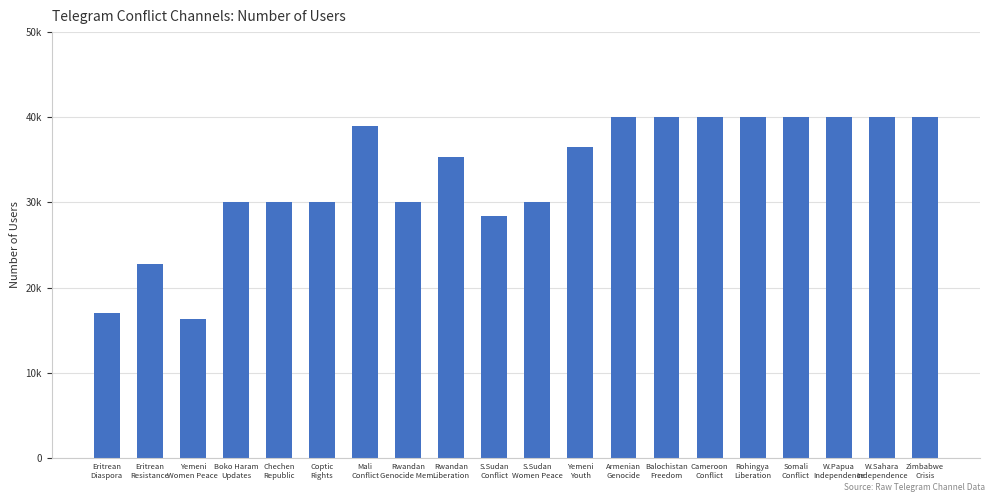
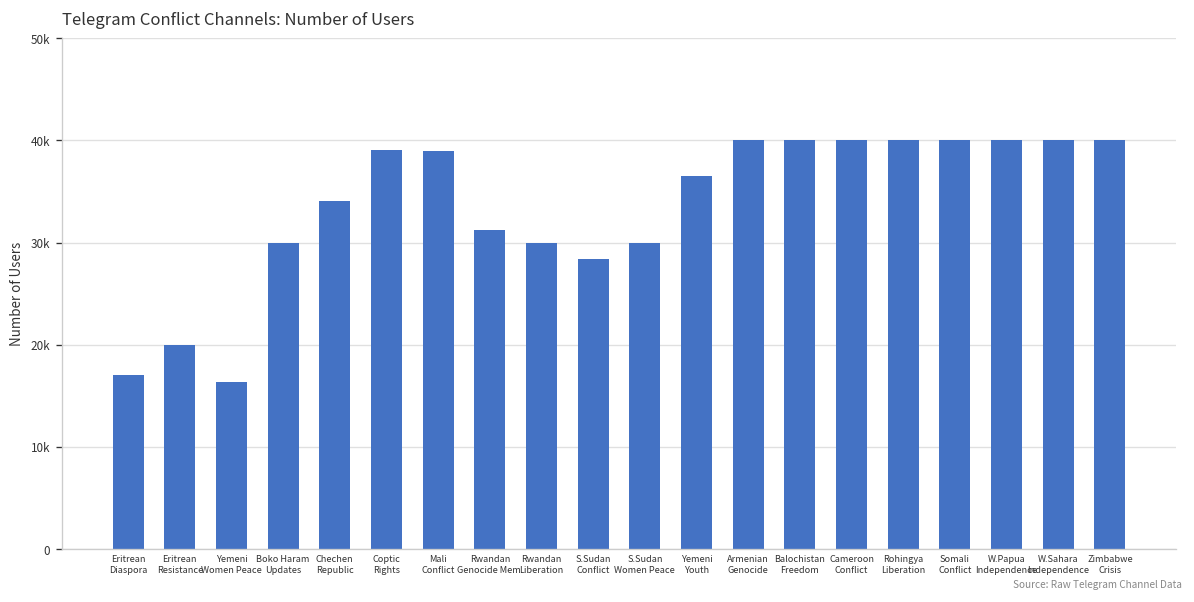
  {
    "Eritrean Diaspora": 17000,
-   "Eritrean Resistance": 23000,
+   "Eritrean Resistance": 20000,
    "Yemeni Women Peace": 16000,
    "Boko Haram Updates": 30000,
-   "Chechen Republic": 30000,
-   "Coptic Rights": 30000,
+   "Chechen Republic": 34000,
+   "Coptic Rights": 39000,
    "Mali Conflict": 39000,
-   "Rwandan Genocide Mem.": 30000,
-   "Rwandan Liberation": 35000,
+   "Rwandan Genocide Mem.": 31000,
+   "Rwandan Liberation": 30000,
    "S.Sudan Conflict": 28000,
    "S.Sudan Women Peace": 30000,
    "Yemeni Youth": 37000,
    "Armenian Genocide": 40000,
    "Balochistan Freedom": 40000,
    "Cameroon Conflict": 40000,
    "Rohingya Liberation": 40000,
    "Somali Conflict": 40000,
    "Zimbabwe Crisis": 40000
  }
